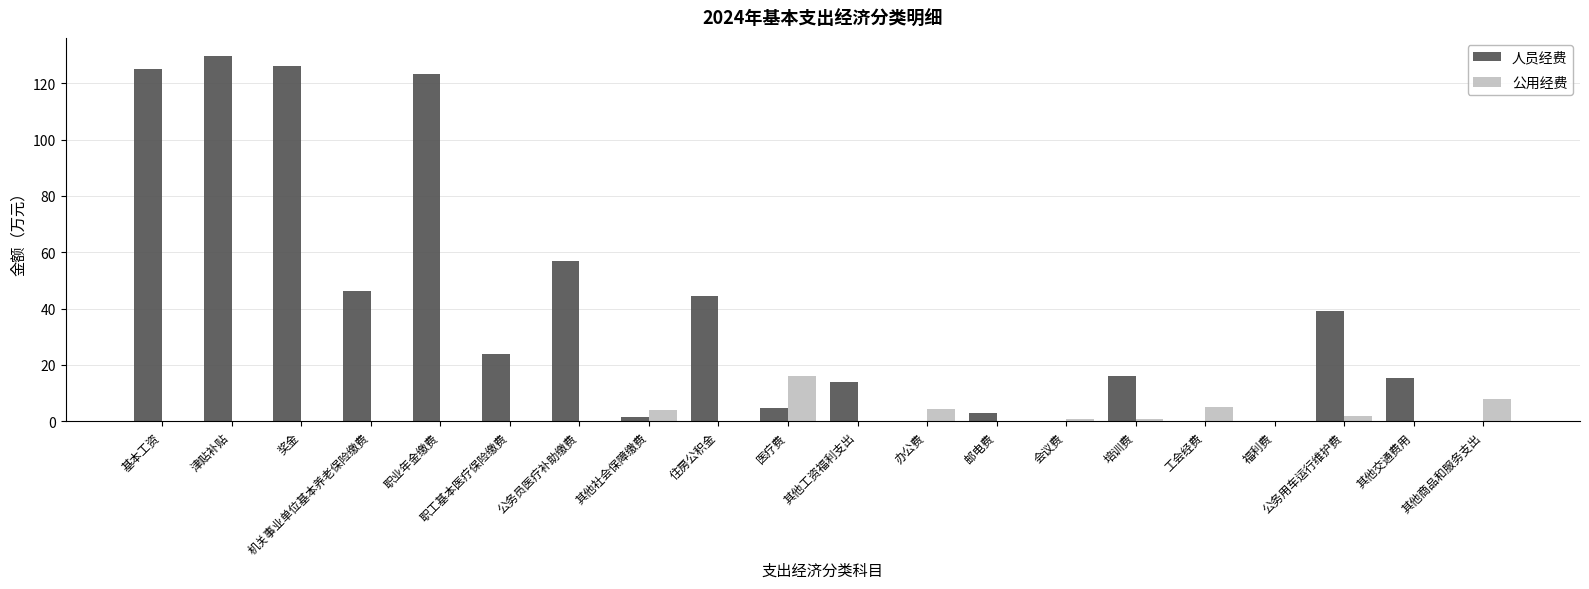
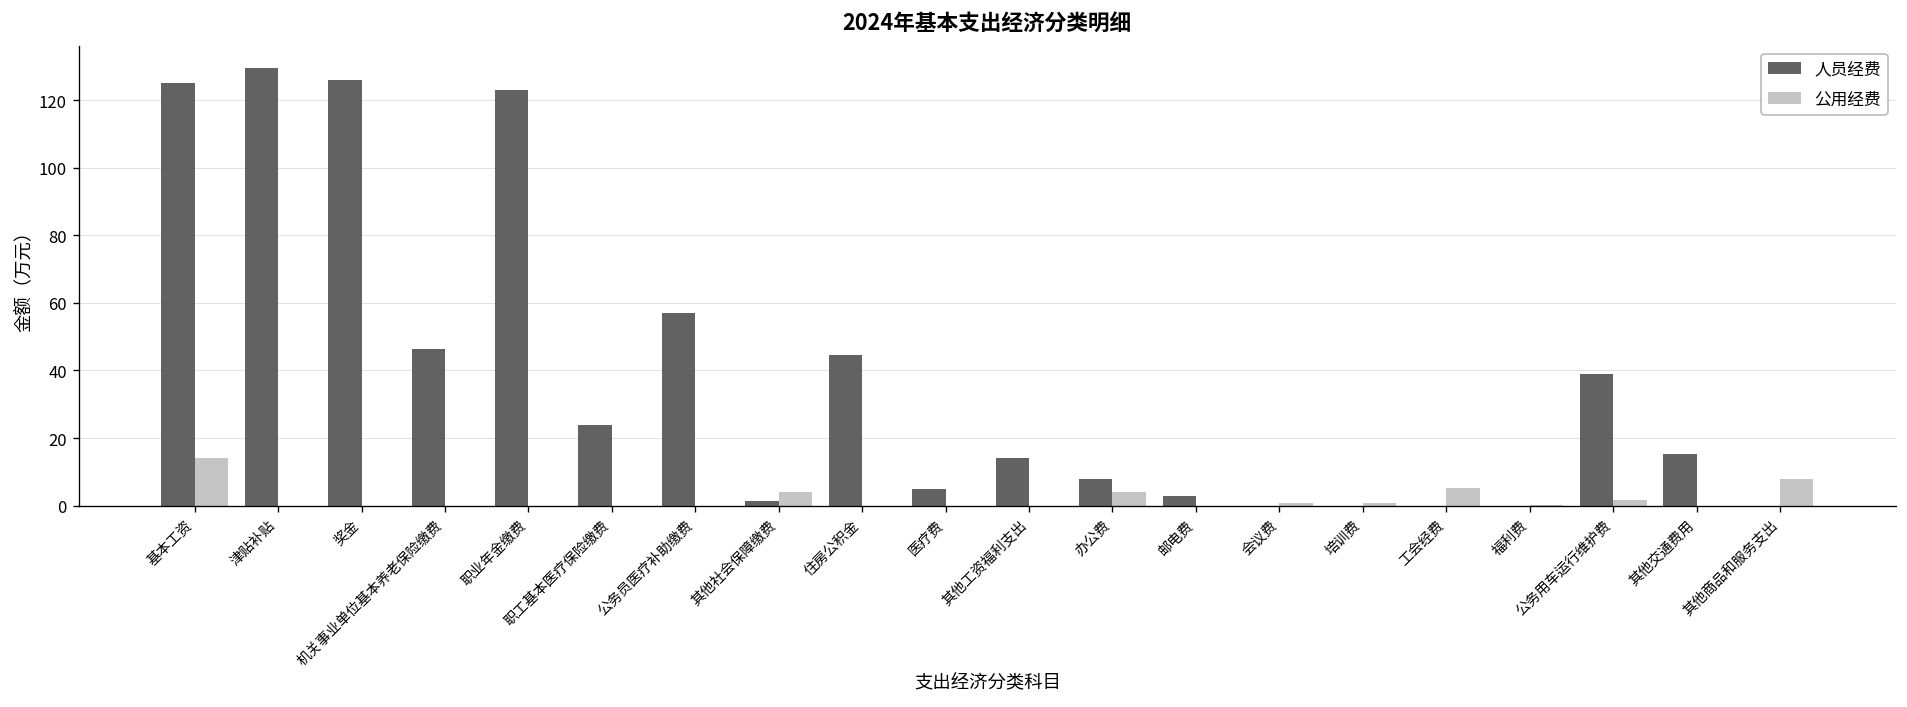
  {
    "人员经费": {
      "基本工资": 125,
      "津贴补贴": 130,
      "奖金": 126,
      "机关事业单位基本养老保险缴费": 46,
      "职业年金缴费": 123,
      "职工基本医疗保险缴费": 24,
      "公务员医疗补助缴费": 57,
      "其他社会保障缴费": 2,
      "住房公积金": 44,
      "医疗费": 5,
      "其他工资福利支出": 14,
-     "办公费": 0,
+     "办公费": 8,
      "邮电费": 3,
      "会议费": 0,
-     "培训费": 16,
+     "培训费": 0,
      "工会经费": 0,
      "福利费": 0,
      "公务用车运行维护费": 39,
      "其他交通费用": 15,
      "其他商品和服务支出": 0
    },
    "公用经费": {
-     "基本工资": 0,
+     "基本工资": 14,
      "津贴补贴": 0,
      "奖金": 0,
      "机关事业单位基本养老保险缴费": 0,
      "职业年金缴费": 0,
      "职工基本医疗保险缴费": 0,
      "公务员医疗补助缴费": 0,
      "其他社会保障缴费": 4,
      "住房公积金": 0,
-     "医疗费": 16,
+     "医疗费": 0,
      "其他工资福利支出": 0,
      "办公费": 4,
      "邮电费": 0,
      "工会经费": 5,
      "公务用车运行维护费": 2,
      "其他交通费用": 0,
      "其他商品和服务支出": 8
    }
  }
